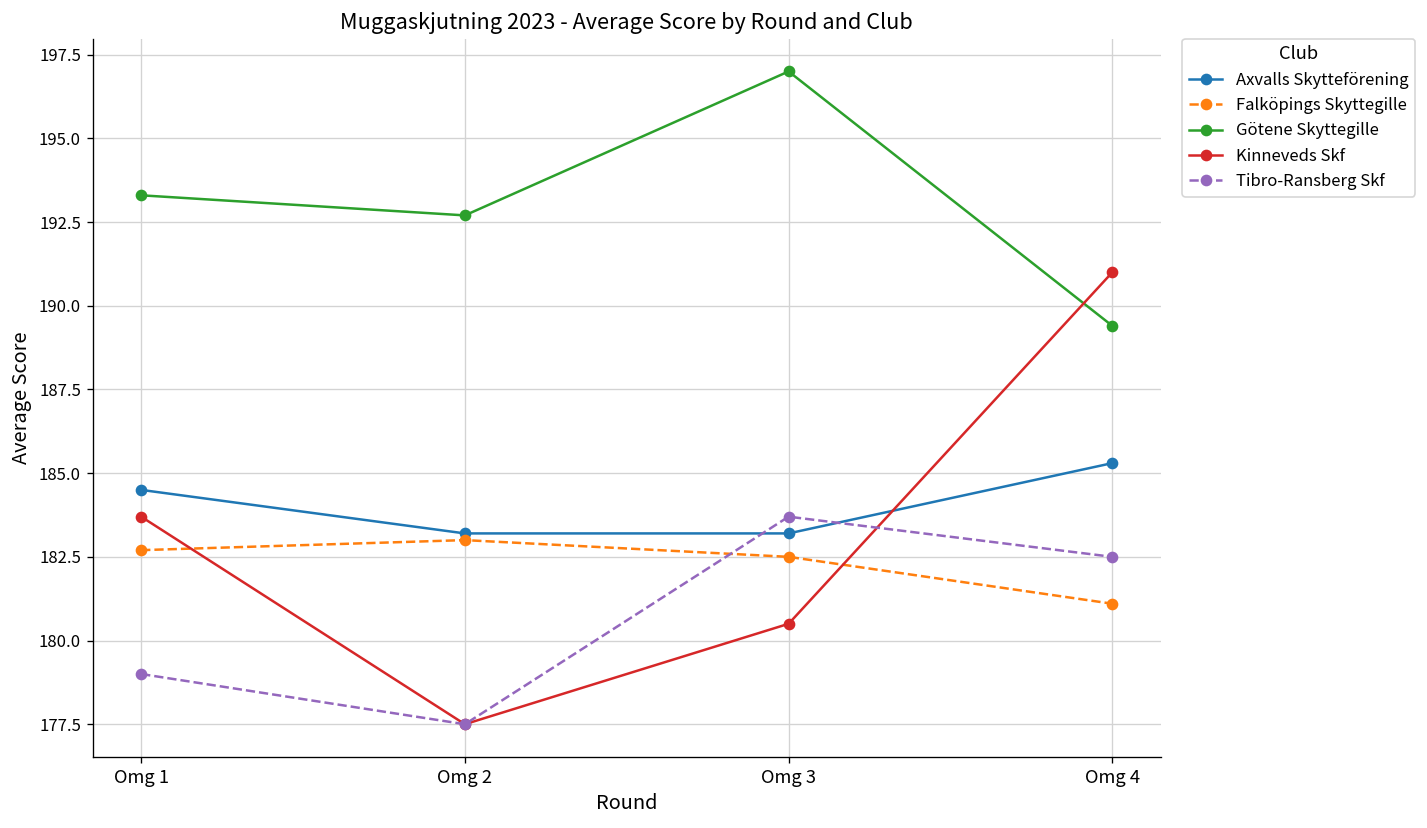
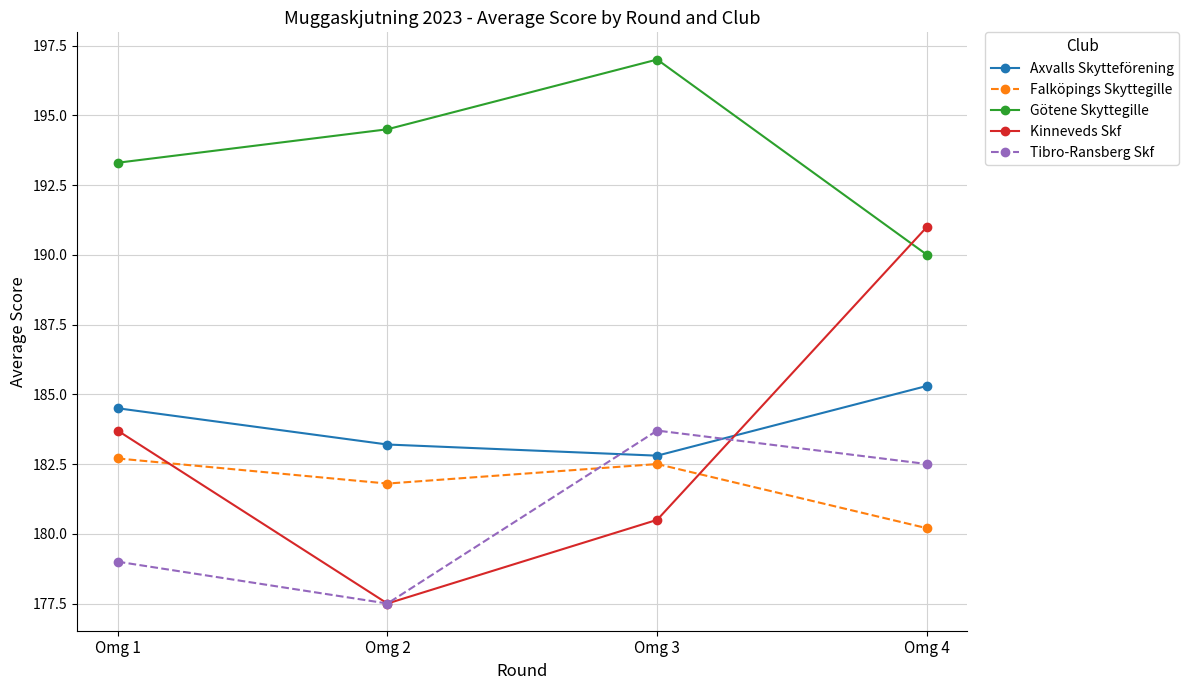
  {
    "Axvalls Skytteförening": {
      "Omg 1": 184.5,
      "Omg 2": 183.2,
-     "Omg 3": 183.2,
+     "Omg 3": 182.8,
      "Omg 4": 185.3
    },
    "Falköpings Skyttegille": {
      "Omg 1": 182.7,
-     "Omg 2": 183.0,
+     "Omg 2": 181.8,
      "Omg 3": 182.5,
-     "Omg 4": 181.1
+     "Omg 4": 180.2
    },
    "Götene Skyttegille": {
      "Omg 1": 193.3,
-     "Omg 2": 192.7,
+     "Omg 2": 194.5,
      "Omg 3": 197.0,
-     "Omg 4": 189.4
+     "Omg 4": 190.0
    },
    "Kinneveds Skf": {
      "Omg 1": 183.7,
      "Omg 3": 180.5,
      "Omg 4": 191.0
    },
    "Tibro-Ransberg Skf": {
      "Omg 1": 179.0,
      "Omg 3": 183.7,
      "Omg 4": 182.5
    }
  }
